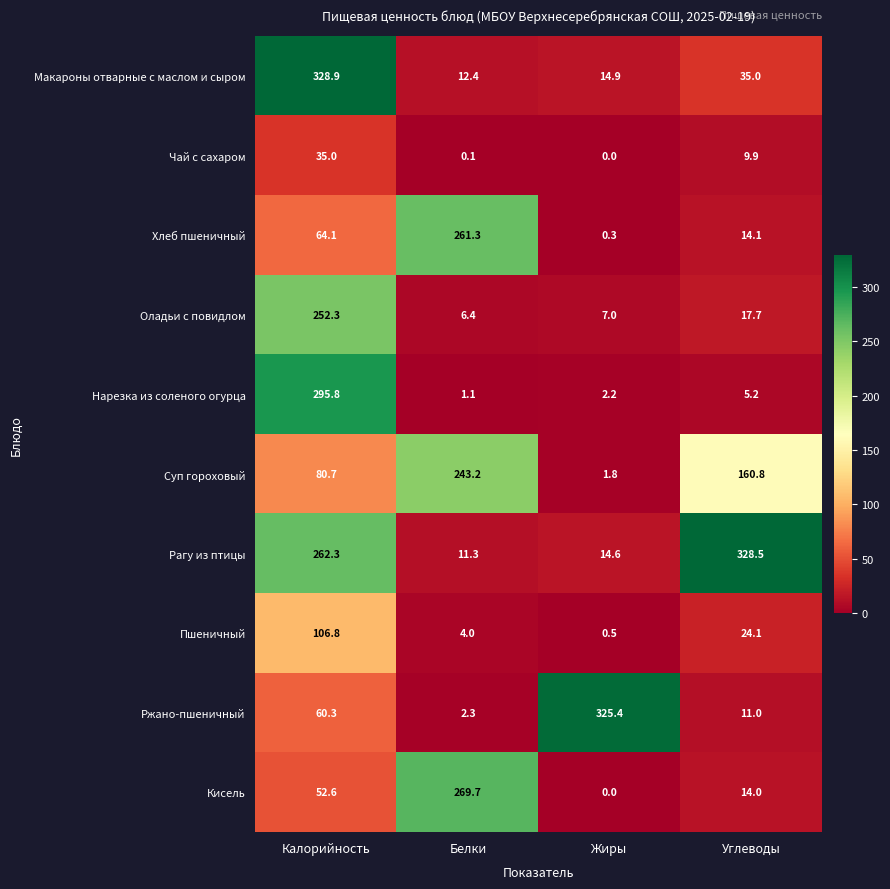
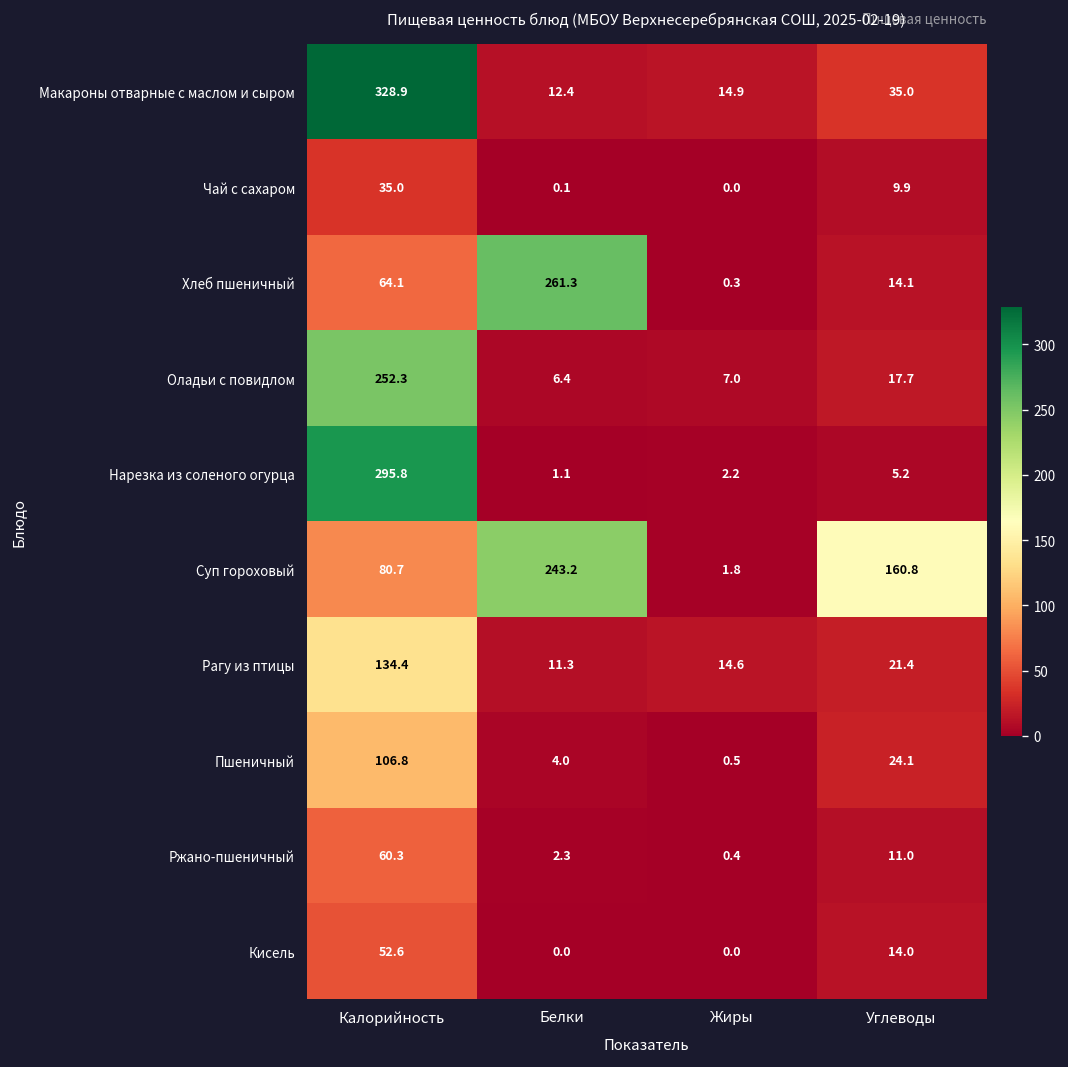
  {
    "Макароны отварные с маслом и сыром": {
      "Калорийность": 328.9,
      "Белки": 12.4,
      "Жиры": 14.9,
      "Углеводы": 35.0
    },
    "Чай с сахаром": {
      "Калорийность": 35.0,
      "Белки": 0.1,
      "Жиры": 0.0,
      "Углеводы": 9.9
    },
    "Хлеб пшеничный": {
      "Калорийность": 64.1,
      "Белки": 261.3,
      "Жиры": 0.3,
      "Углеводы": 14.1
    },
    "Оладьи с повидлом": {
      "Калорийность": 252.3,
      "Белки": 6.4,
      "Жиры": 7.0,
      "Углеводы": 17.7
    },
    "Нарезка из соленого огурца": {
      "Калорийность": 295.8,
      "Белки": 1.1,
      "Жиры": 2.2,
      "Углеводы": 5.2
    },
    "Суп гороховый": {
      "Калорийность": 80.7,
      "Белки": 243.2,
      "Жиры": 1.8,
      "Углеводы": 160.8
    },
    "Рагу из птицы": {
-     "Калорийность": 262.3,
+     "Калорийность": 134.4,
      "Белки": 11.3,
      "Жиры": 14.6,
-     "Углеводы": 328.5
+     "Углеводы": 21.4
    },
    "Пшеничный": {
      "Калорийность": 106.8,
      "Белки": 4.0,
      "Жиры": 0.5,
      "Углеводы": 24.1
    },
    "Ржано-пшеничный": {
      "Калорийность": 60.3,
      "Белки": 2.3,
-     "Жиры": 325.4,
+     "Жиры": 0.4,
      "Углеводы": 11.0
    },
    "Кисель": {
      "Калорийность": 52.6,
-     "Белки": 269.7,
+     "Белки": 0.0,
      "Жиры": 0.0,
      "Углеводы": 14.0
    }
  }
